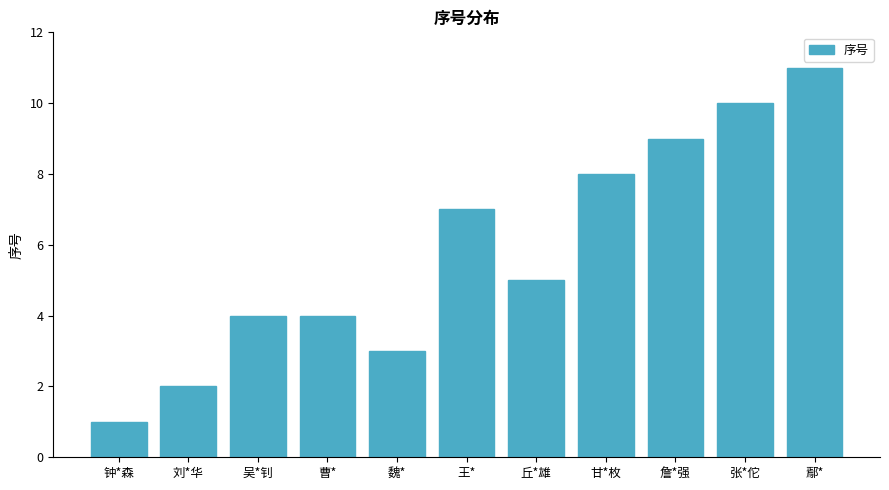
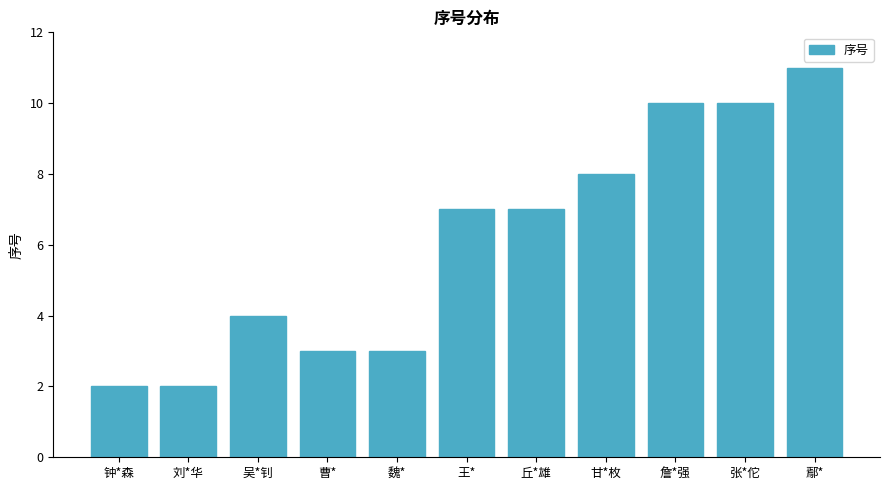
  {
-   "钟*森": 1,
+   "钟*森": 2,
    "刘*华": 2,
    "吴*钊": 4,
-   "曹*": 4,
+   "曹*": 3,
    "魏*": 3,
    "王*": 7,
-   "丘*雄": 5,
+   "丘*雄": 7,
    "甘*枚": 8,
-   "詹*强": 9,
+   "詹*强": 10,
    "张*佗": 10,
    "鄢*": 11
  }
